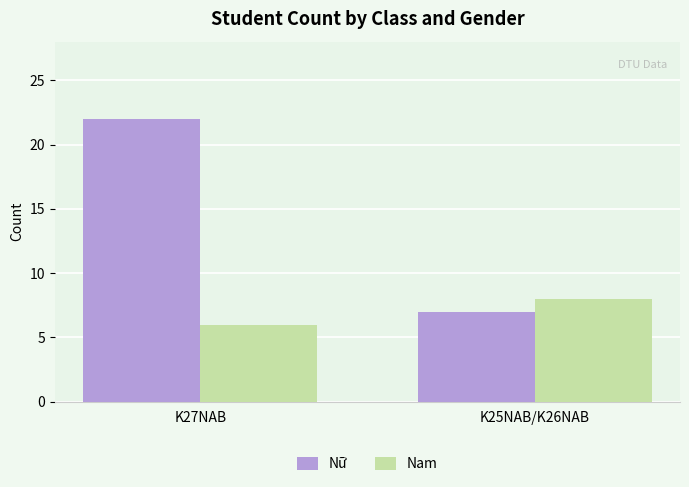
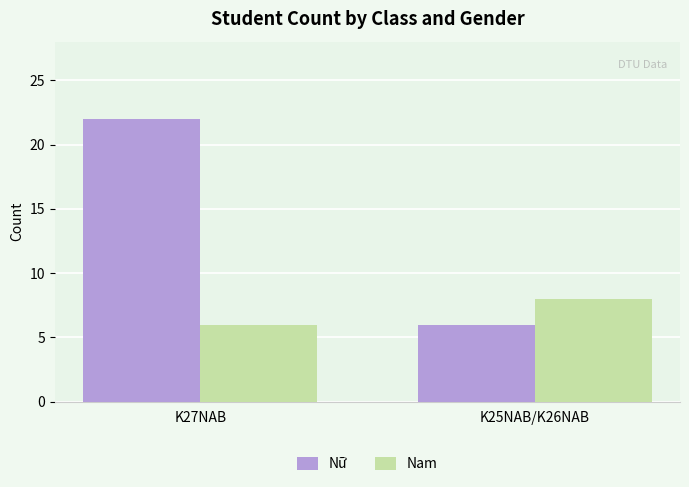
  {
    "Nữ": {
      "K27NAB": 22,
-     "K25NAB/K26NAB": 7
+     "K25NAB/K26NAB": 6
    },
    "Nam": {
      "K27NAB": 6,
      "K25NAB/K26NAB": 8
    }
  }
